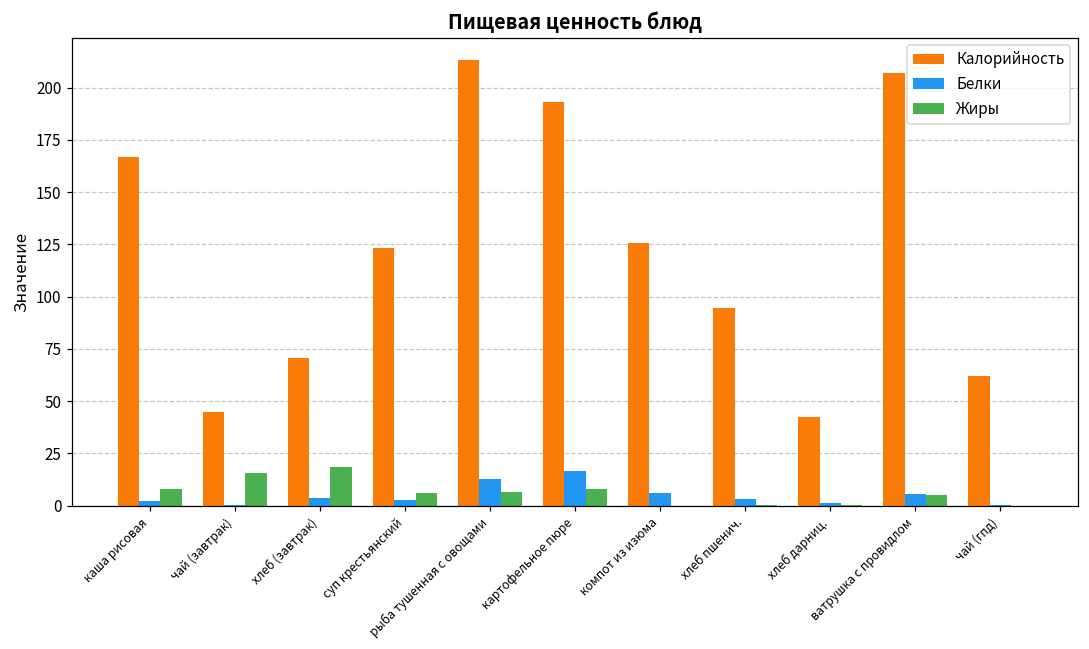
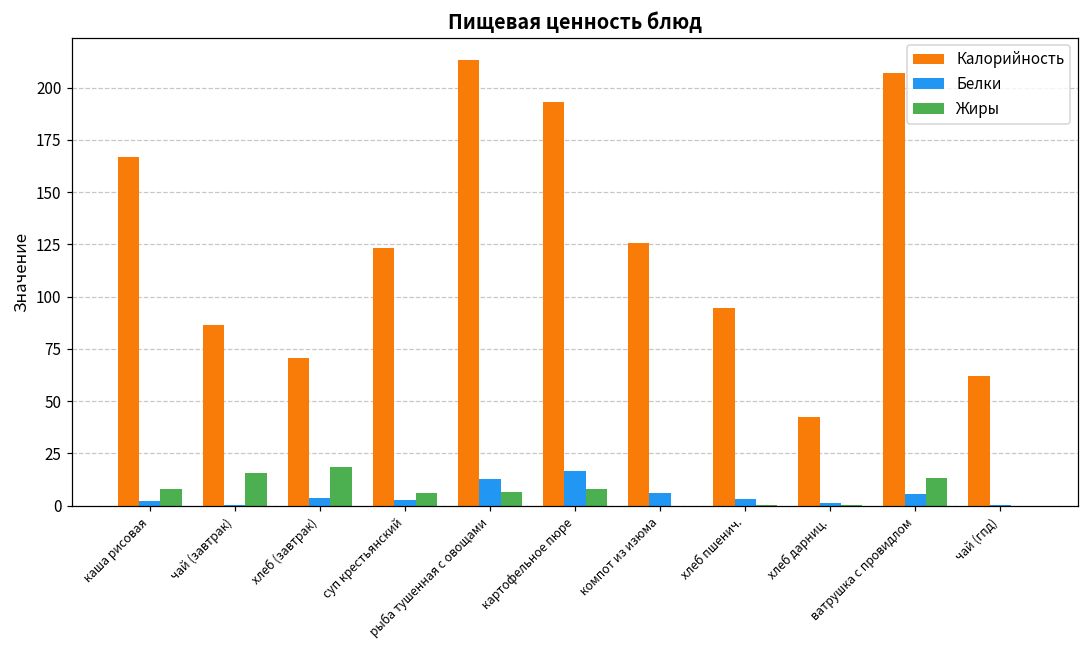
  {
    "Калорийность": {
      "каша рисовая": 167,
-     "чай (завтрак)": 45,
+     "чай (завтрак)": 86,
      "хлеб (завтрак)": 71,
      "суп крестьянский": 123,
      "рыба тушенная с овощами": 213,
      "картофельное пюре": 193,
      "компот из изюма": 126,
      "хлеб пшенич.": 94,
      "хлеб дарниц.": 42,
      "ватрушка с провидлом": 207,
      "чай (гпд)": 62
    },
    "Белки": {
      "каша рисовая": 2,
      "хлеб (завтрак)": 4,
      "суп крестьянский": 3,
      "рыба тушенная с овощами": 13,
      "картофельное пюре": 17,
      "компот из изюма": 6,
      "хлеб пшенич.": 3,
      "хлеб дарниц.": 1,
      "ватрушка с провидлом": 6
    },
    "Жиры": {
      "каша рисовая": 8,
      "чай (завтрак)": 16,
      "хлеб (завтрак)": 19,
      "суп крестьянский": 6,
      "рыба тушенная с овощами": 7,
      "картофельное пюре": 8,
      "компот из изюма": 0,
-     "ватрушка с провидлом": 5,
+     "ватрушка с провидлом": 13,
      "чай (гпд)": 0
    }
  }
